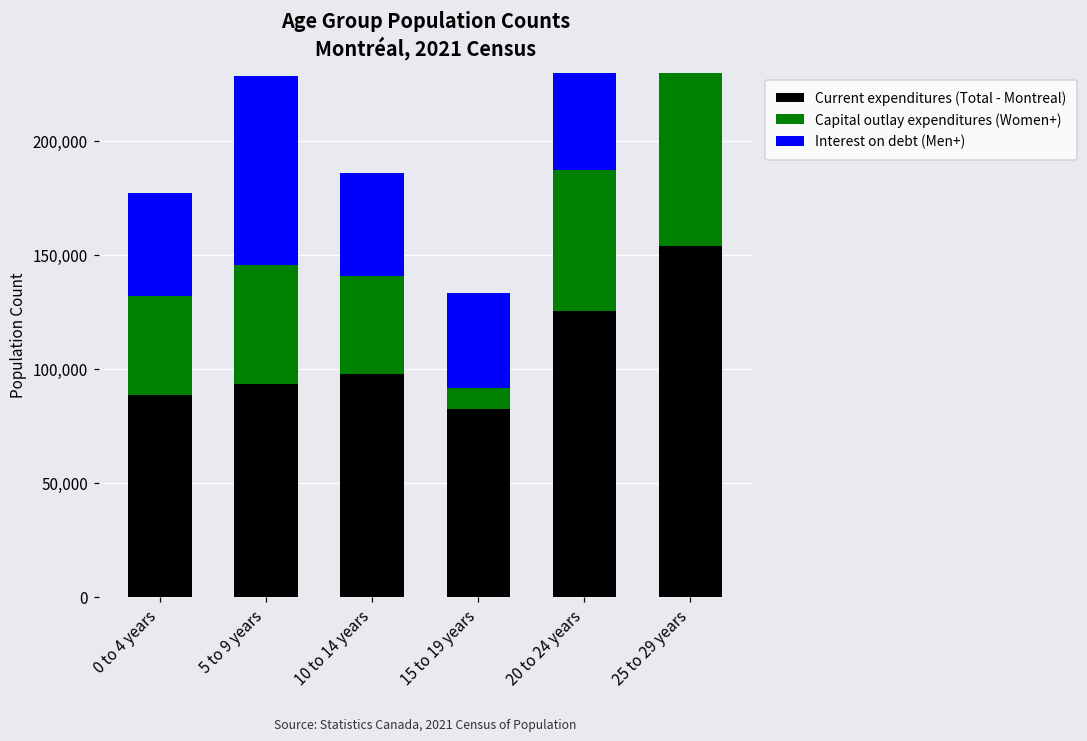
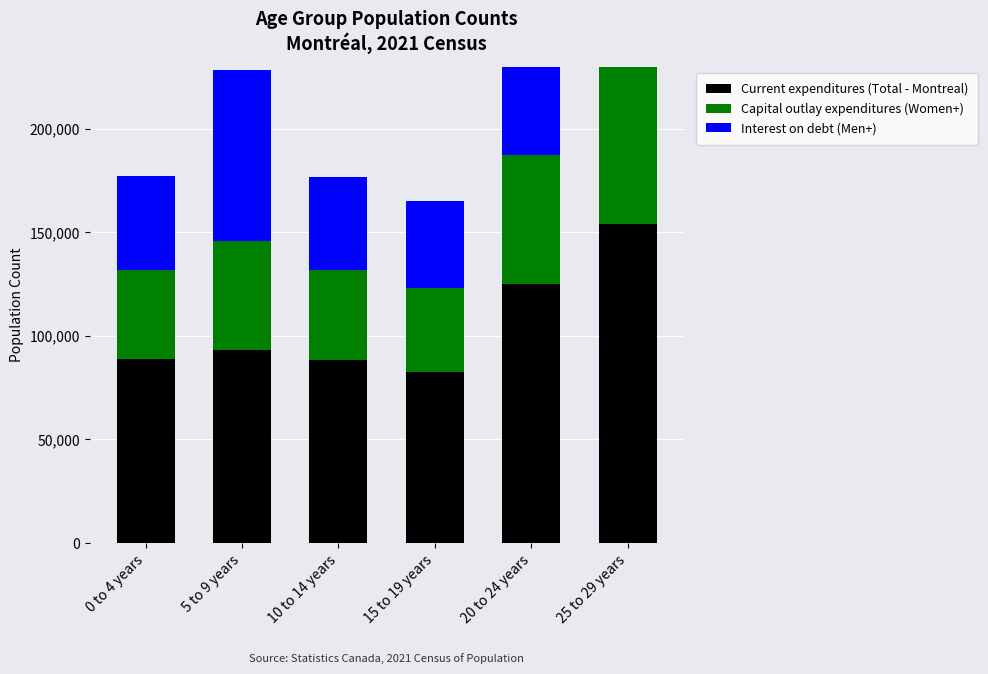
  {
    "Current expenditures (Total - Montreal)": {
      "0 to 4 years": "89,000",
      "5 to 9 years": "93,000",
-     "10 to 14 years": "98,000",
+     "10 to 14 years": "88,000",
      "15 to 19 years": "82,000",
      "20 to 24 years": "125,000",
      "25 to 29 years": "154,000"
    },
    "Capital outlay expenditures (Women+)": {
      "0 to 4 years": "43,000",
      "5 to 9 years": "52,000",
      "10 to 14 years": "43,000",
-     "15 to 19 years": "9,000",
+     "15 to 19 years": "41,000",
      "20 to 24 years": "62,000",
      "25 to 29 years": "76,000"
    },
    "Interest on debt (Men+)": {
      "0 to 4 years": "45,000",
      "5 to 9 years": "83,000",
      "10 to 14 years": "45,000",
      "15 to 19 years": "42,000"
    }
  }
